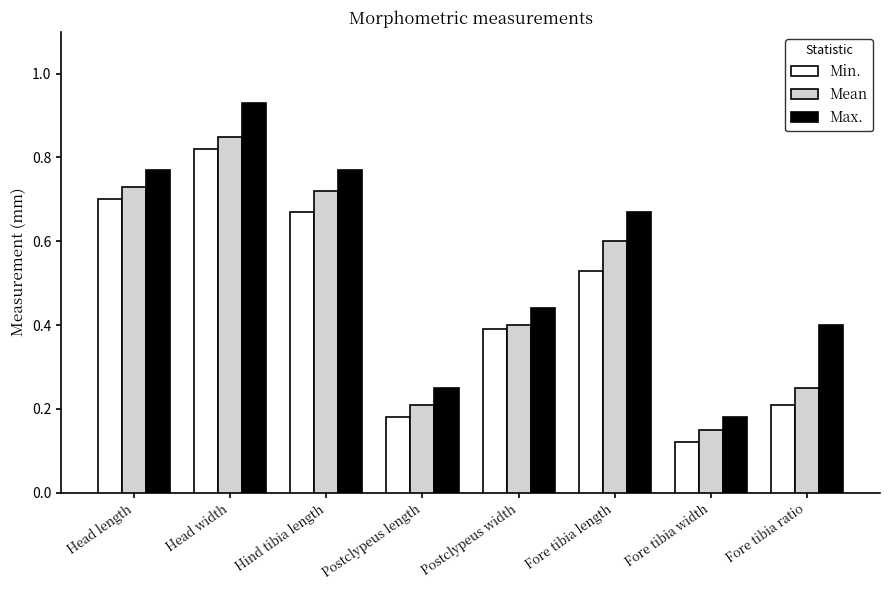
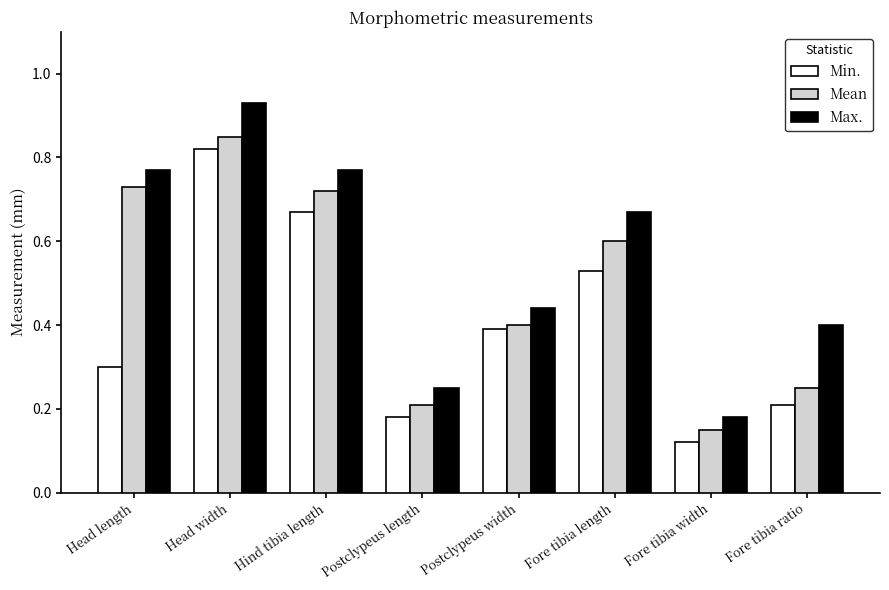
  {
    "Min.": {
-     "Head length": 0.7,
+     "Head length": 0.3,
      "Head width": 0.82,
      "Hind tibia length": 0.67,
      "Postclypeus length": 0.18,
      "Postclypeus width": 0.39,
      "Fore tibia length": 0.53,
      "Fore tibia width": 0.12,
      "Fore tibia ratio": 0.21
    },
    "Mean": {
      "Head length": 0.73,
      "Head width": 0.85,
      "Hind tibia length": 0.72,
      "Postclypeus length": 0.21,
      "Postclypeus width": 0.4,
      "Fore tibia length": 0.6,
      "Fore tibia width": 0.15,
      "Fore tibia ratio": 0.25
    },
    "Max.": {
      "Head length": 0.77,
      "Head width": 0.93,
      "Hind tibia length": 0.77,
      "Postclypeus length": 0.25,
      "Postclypeus width": 0.44,
      "Fore tibia length": 0.67,
      "Fore tibia width": 0.18,
      "Fore tibia ratio": 0.4
    }
  }
